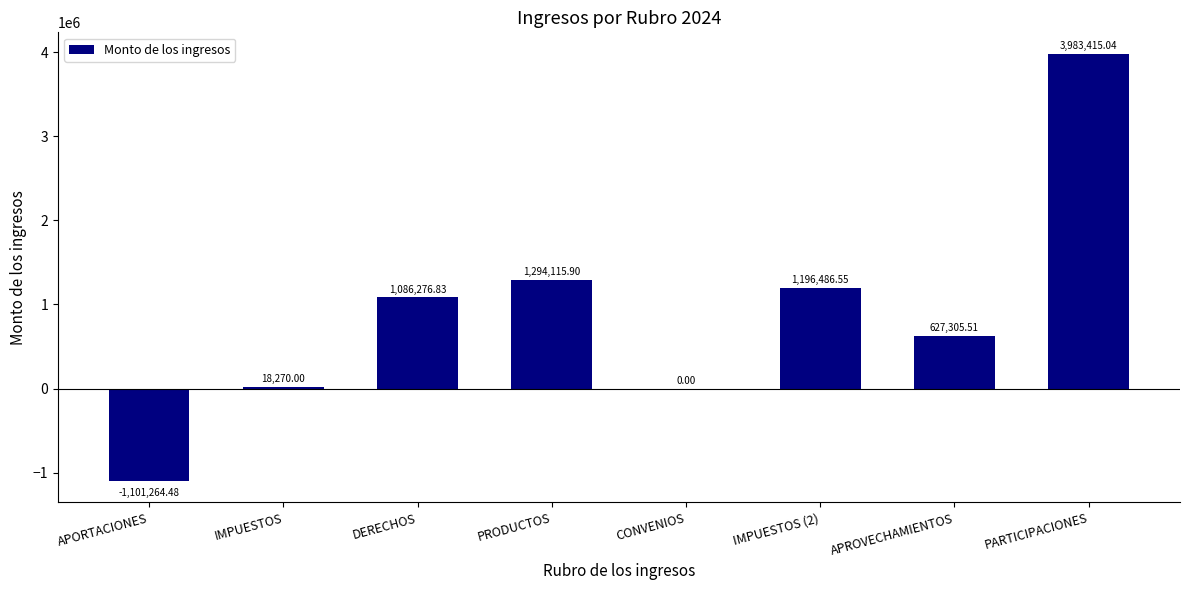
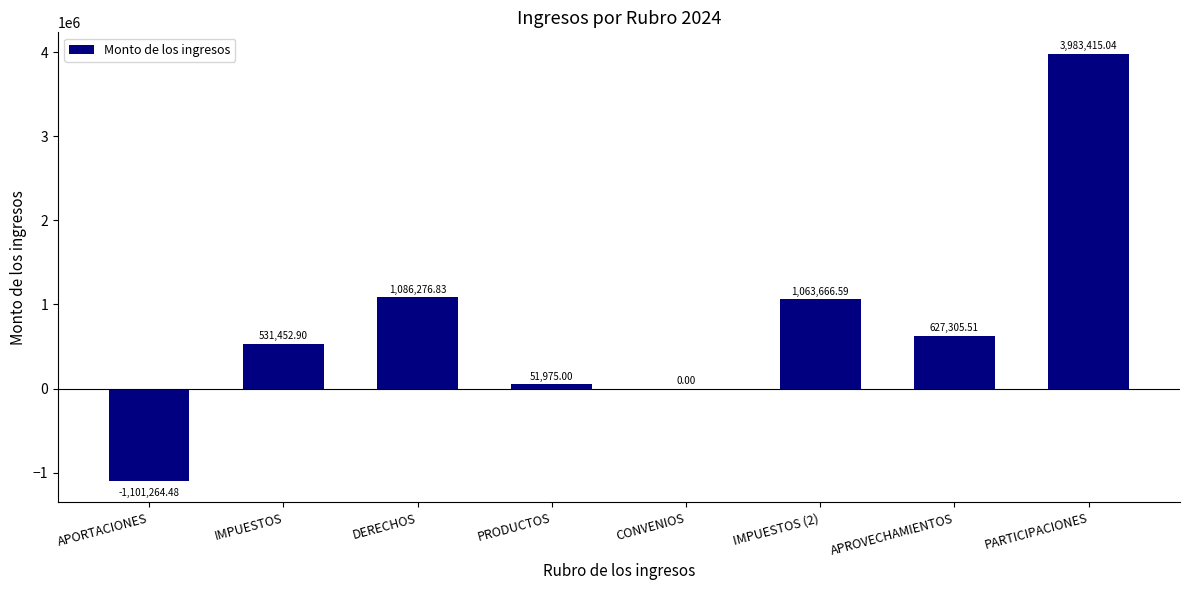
  {
    "APORTACIONES": "-1,101,264.48",
-   "IMPUESTOS": "18,270.00",
+   "IMPUESTOS": "531,452.90",
    "DERECHOS": "1,086,276.83",
-   "PRODUCTOS": "1,294,115.90",
+   "PRODUCTOS": "51,975.00",
    "CONVENIOS": "0.00",
-   "IMPUESTOS (2)": "1,196,486.55",
+   "IMPUESTOS (2)": "1,063,666.59",
    "APROVECHAMIENTOS": "627,305.51",
    "PARTICIPACIONES": "3,983,415.04"
  }
